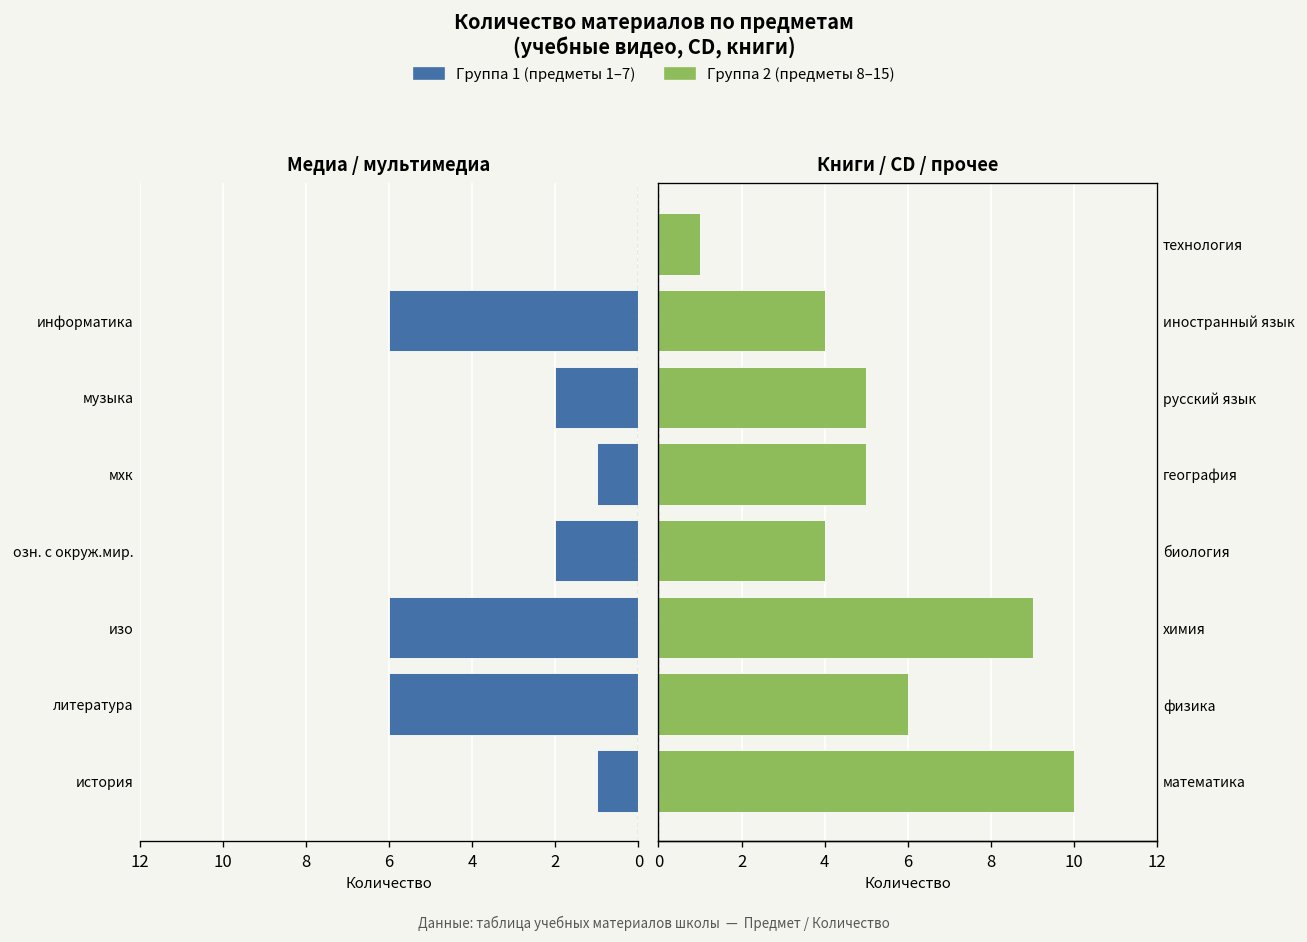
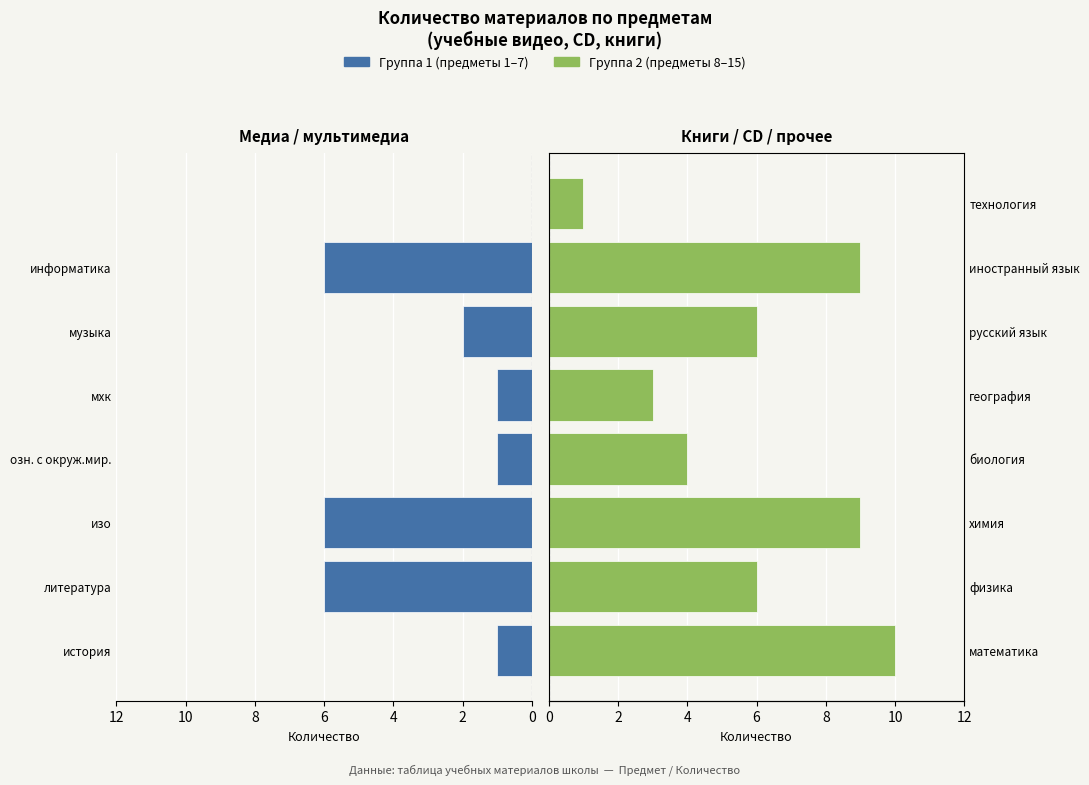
  {
    "Медиа / мультимедиа": {
      "информатика": 6,
      "музыка": 2,
      "мхк": 1,
-     "озн. с окруж.мир.": 2,
+     "озн. с окруж.мир.": 1,
      "изо": 6,
      "литература": 6,
      "история": 1
    },
    "Книги / CD / прочее": {
      "технология": 1,
-     "иностранный язык": 4,
-     "русский язык": 5,
-     "география": 5,
+     "иностранный язык": 9,
+     "русский язык": 6,
+     "география": 3,
      "биология": 4,
      "химия": 9,
      "физика": 6,
      "математика": 10
    }
  }
